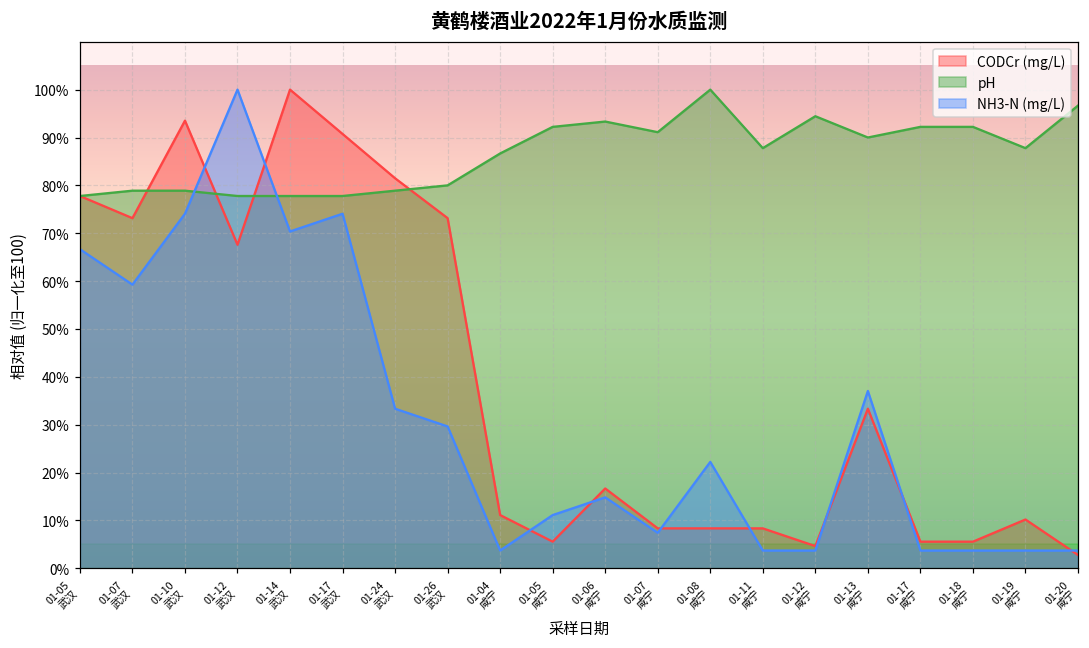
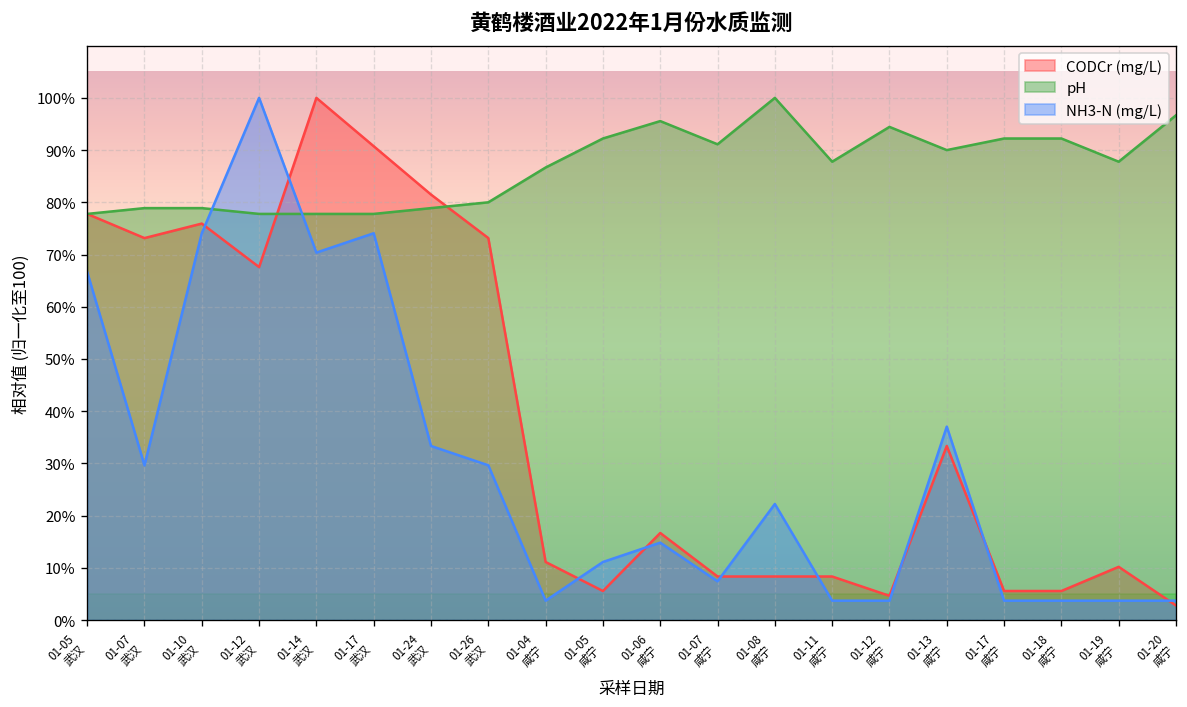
  {
    "CODCr (mg/L)": {
      "01-07 武汉": "73%",
-     "01-10 武汉": "94%",
+     "01-10 武汉": "76%",
      "01-12 武汉": "68%",
      "01-14 武汉": "100%",
      "01-17 武汉": "91%",
      "01-24 武汉": "81%",
      "01-26 武汉": "73%",
      "01-04 咸宁": "11%",
      "01-05 咸宁": "6%",
      "01-06 咸宁": "17%",
      "01-07 咸宁": "8%",
      "01-08 咸宁": "8%",
      "01-11 咸宁": "8%",
      "01-12 咸宁": "5%",
      "01-13 咸宁": "33%",
      "01-17 咸宁": "6%",
      "01-18 咸宁": "6%",
      "01-19 咸宁": "10%",
      "01-20 咸宁": "3%"
    },
    "pH": {
      "01-07 武汉": "79%",
      "01-10 武汉": "79%",
      "01-12 武汉": "78%",
      "01-14 武汉": "78%",
      "01-17 武汉": "78%",
      "01-24 武汉": "79%",
      "01-26 武汉": "80%",
      "01-04 咸宁": "87%",
      "01-05 咸宁": "92%",
-     "01-06 咸宁": "93%",
+     "01-06 咸宁": "96%",
      "01-07 咸宁": "91%",
      "01-08 咸宁": "100%",
      "01-11 咸宁": "88%",
      "01-12 咸宁": "94%",
      "01-13 咸宁": "90%",
      "01-17 咸宁": "92%",
      "01-18 咸宁": "92%",
      "01-19 咸宁": "88%",
      "01-20 咸宁": "97%"
    },
    "NH3-N (mg/L)": {
      "01-05 武汉": "67%",
-     "01-07 武汉": "59%",
+     "01-07 武汉": "30%",
      "01-10 武汉": "74%",
      "01-12 武汉": "100%",
      "01-14 武汉": "70%",
      "01-17 武汉": "74%",
      "01-24 武汉": "33%",
      "01-26 武汉": "30%",
      "01-04 咸宁": "4%",
      "01-05 咸宁": "11%",
      "01-06 咸宁": "15%",
      "01-07 咸宁": "7%",
      "01-08 咸宁": "22%",
      "01-11 咸宁": "4%",
      "01-12 咸宁": "4%",
      "01-13 咸宁": "37%",
      "01-17 咸宁": "4%",
      "01-18 咸宁": "4%",
      "01-19 咸宁": "4%",
      "01-20 咸宁": "4%"
    }
  }
